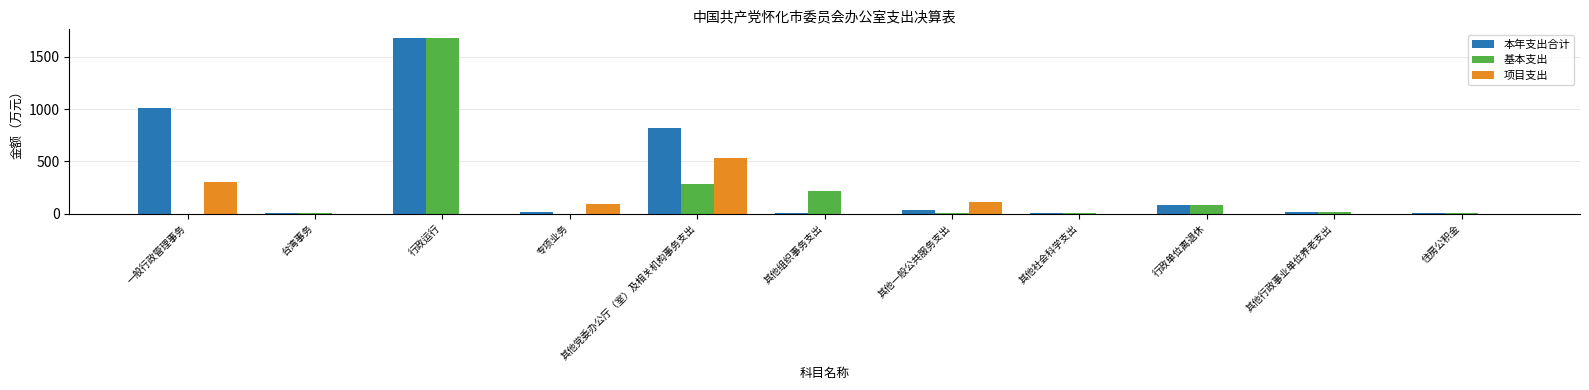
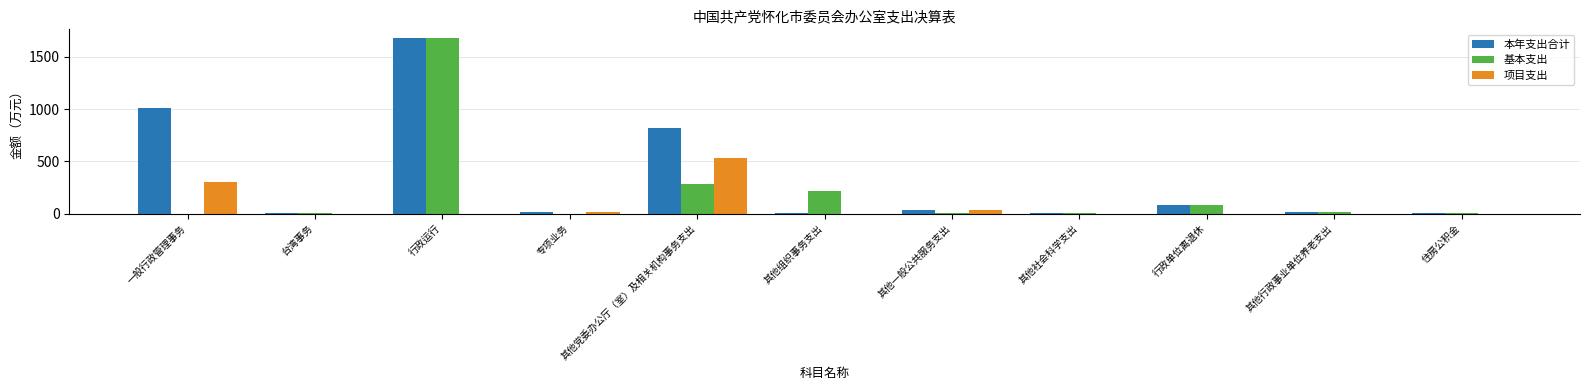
  {
    "本年支出合计": {
      "一般行政管理事务": 1020,
      "行政运行": 1680,
      "其他党委办公厅（室）及相关机构事务支出": 820,
      "其他一般公共服务支出": 40,
      "行政单位离退休": 80
    },
    "基本支出": {
      "一般行政管理事务": 0,
      "行政运行": 1680,
      "专项业务": 0,
      "其他党委办公厅（室）及相关机构事务支出": 290,
      "其他组织事务支出": 210,
      "行政单位离退休": 80
    },
    "项目支出": {
      "一般行政管理事务": 310,
      "台湾事务": 0,
      "行政运行": 0,
-     "专项业务": 100,
+     "专项业务": 10,
      "其他党委办公厅（室）及相关机构事务支出": 540,
      "其他组织事务支出": 0,
-     "其他一般公共服务支出": 120,
+     "其他一般公共服务支出": 40,
      "其他社会科学支出": 0,
      "行政单位离退休": 0,
      "其他行政事业单位养老支出": 0,
      "住房公积金": 0
    }
  }
